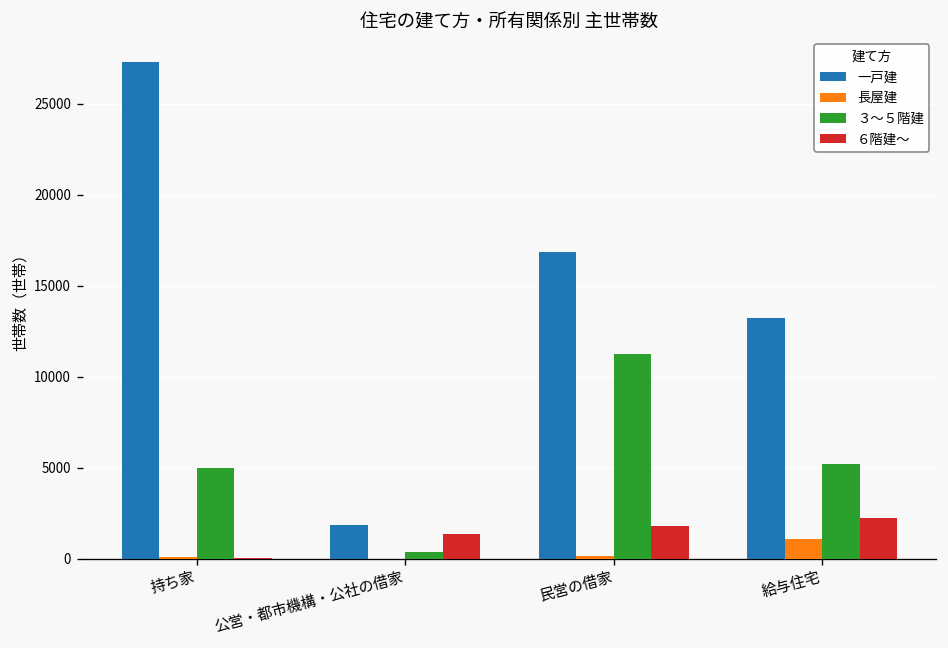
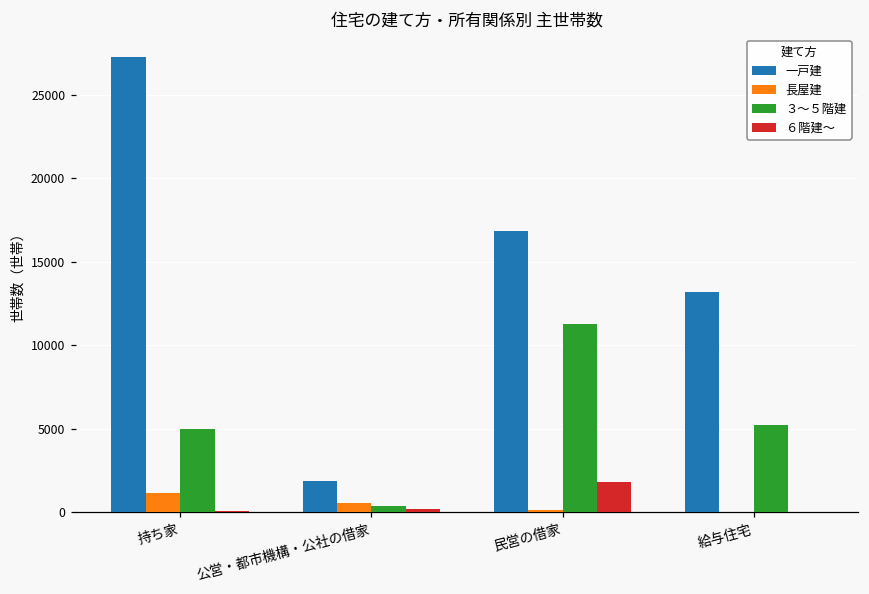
  {
    "一戸建": {
      "持ち家": 27300,
      "公営・都市機構・公社の借家": 1800,
      "民営の借家": 16900,
      "給与住宅": 13200
    },
    "長屋建": {
-     "持ち家": 100,
-     "公営・都市機構・公社の借家": 0,
-     "給与住宅": 1100
+     "持ち家": 1100,
+     "公営・都市機構・公社の借家": 600,
+     "給与住宅": 0
    },
    "３～５階建": {
      "持ち家": 5000,
      "公営・都市機構・公社の借家": 400,
      "民営の借家": 11300,
      "給与住宅": 5200
    },
    "６階建～": {
-     "公営・都市機構・公社の借家": 1400,
+     "公営・都市機構・公社の借家": 200,
      "民営の借家": 1800,
-     "給与住宅": 2200
+     "給与住宅": 0
    }
  }
